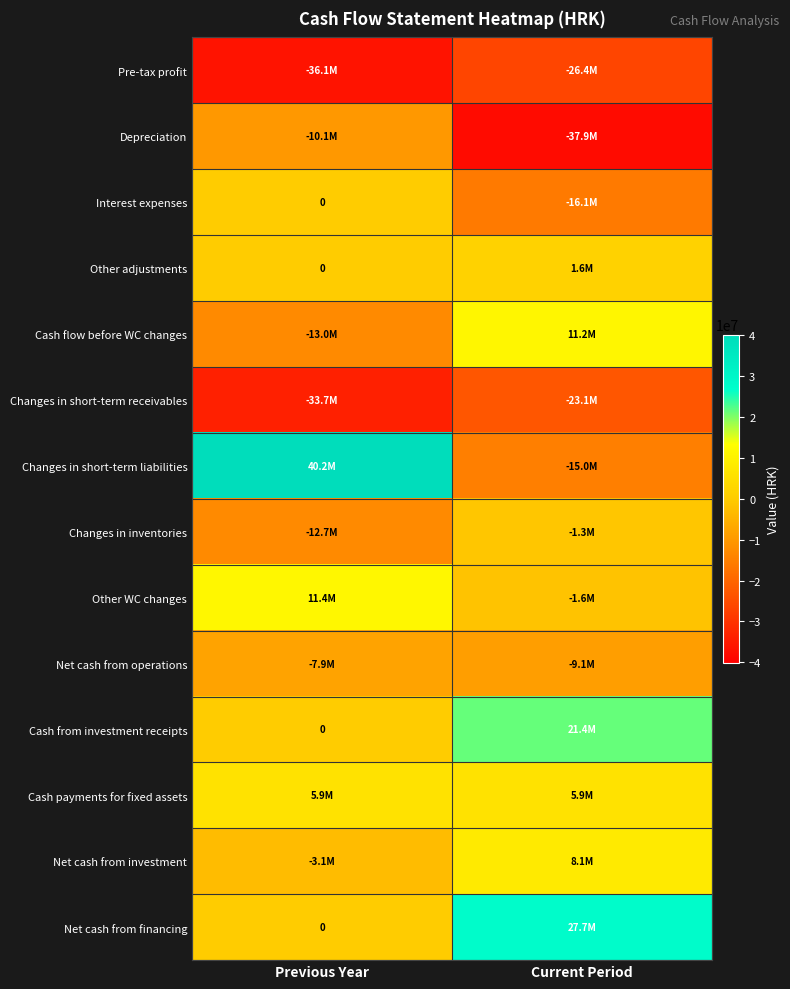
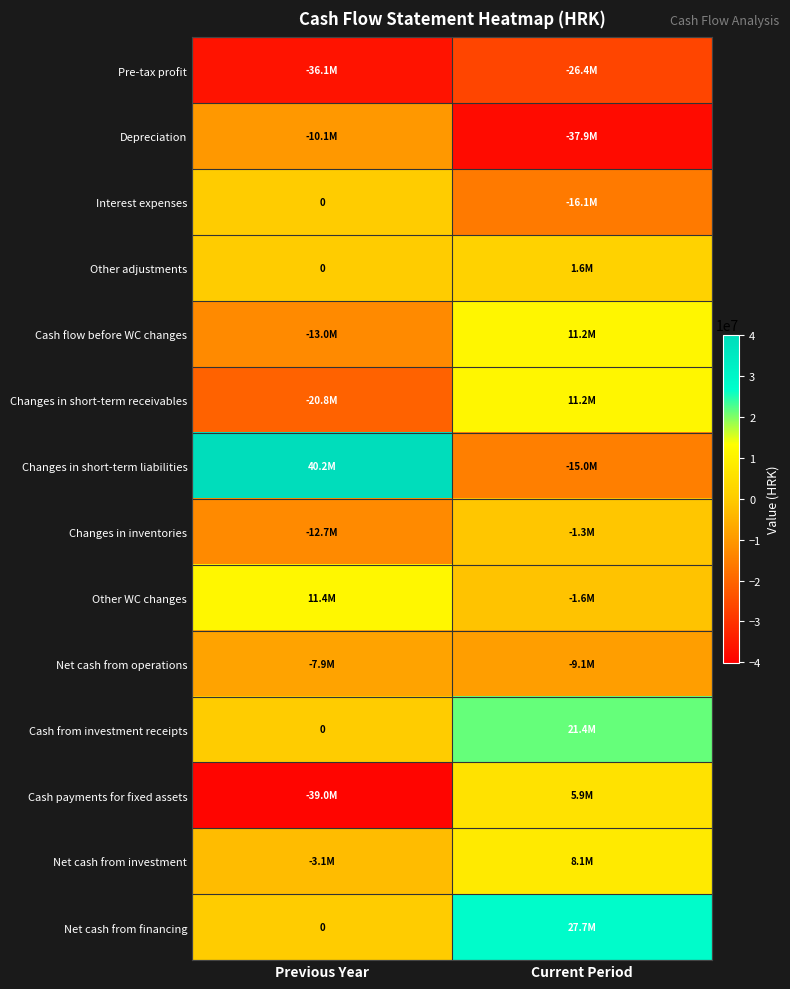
  {
    "Pre-tax profit": {
      "Previous Year": "-36.1M",
      "Current Period": "-26.4M"
    },
    "Depreciation": {
      "Previous Year": "-10.1M",
      "Current Period": "-37.9M"
    },
    "Interest expenses": {
      "Previous Year": "0",
      "Current Period": "-16.1M"
    },
    "Other adjustments": {
      "Previous Year": "0",
      "Current Period": "1.6M"
    },
    "Cash flow before WC changes": {
      "Previous Year": "-13.0M",
      "Current Period": "11.2M"
    },
    "Changes in short-term receivables": {
-     "Previous Year": "-33.7M",
-     "Current Period": "-23.1M"
+     "Previous Year": "-20.8M",
+     "Current Period": "11.2M"
    },
    "Changes in short-term liabilities": {
      "Previous Year": "40.2M",
      "Current Period": "-15.0M"
    },
    "Changes in inventories": {
      "Previous Year": "-12.7M",
      "Current Period": "-1.3M"
    },
    "Other WC changes": {
      "Previous Year": "11.4M",
      "Current Period": "-1.6M"
    },
    "Net cash from operations": {
      "Previous Year": "-7.9M",
      "Current Period": "-9.1M"
    },
    "Cash from investment receipts": {
      "Previous Year": "0",
      "Current Period": "21.4M"
    },
    "Cash payments for fixed assets": {
-     "Previous Year": "5.9M",
+     "Previous Year": "-39.0M",
      "Current Period": "5.9M"
    },
    "Net cash from investment": {
      "Previous Year": "-3.1M",
      "Current Period": "8.1M"
    },
    "Net cash from financing": {
      "Previous Year": "0",
      "Current Period": "27.7M"
    }
  }
